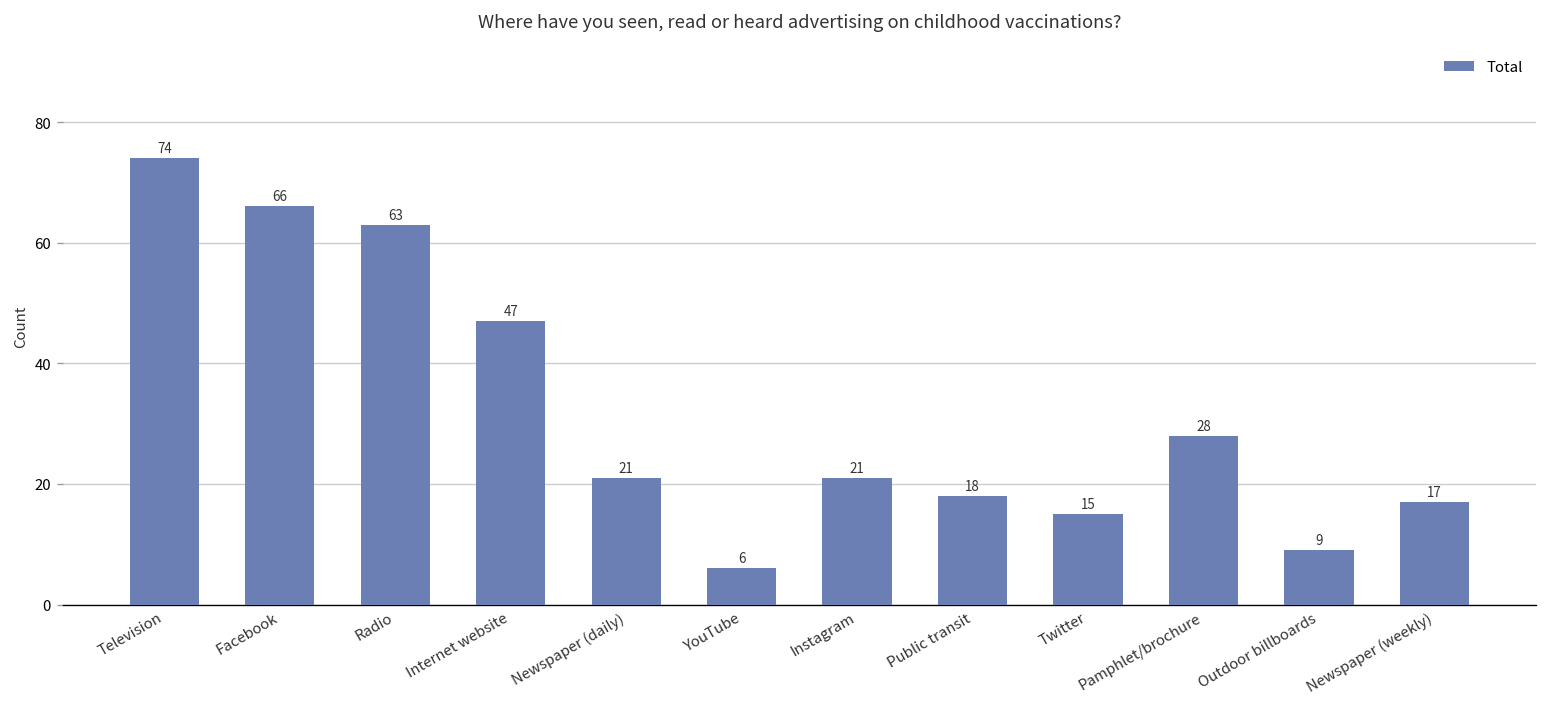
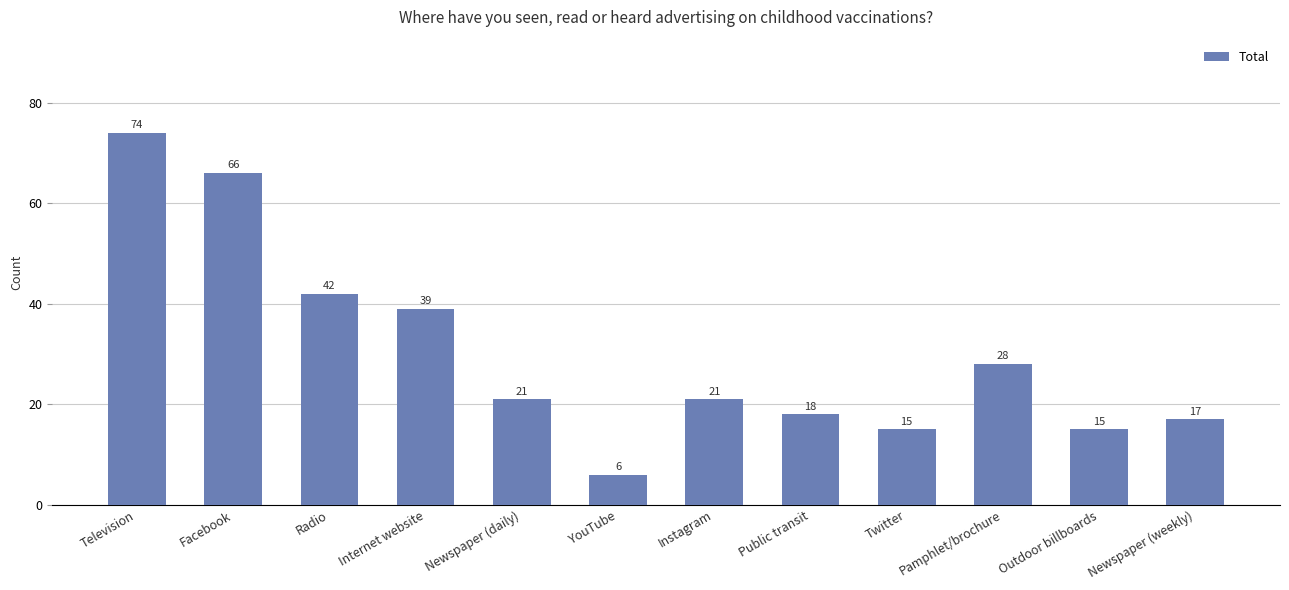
  {
    "Television": 74,
    "Facebook": 66,
-   "Radio": 63,
-   "Internet website": 47,
+   "Radio": 42,
+   "Internet website": 39,
    "Newspaper (daily)": 21,
    "YouTube": 6,
    "Instagram": 21,
    "Public transit": 18,
    "Twitter": 15,
    "Pamphlet/brochure": 28,
-   "Outdoor billboards": 9,
+   "Outdoor billboards": 15,
    "Newspaper (weekly)": 17
  }
